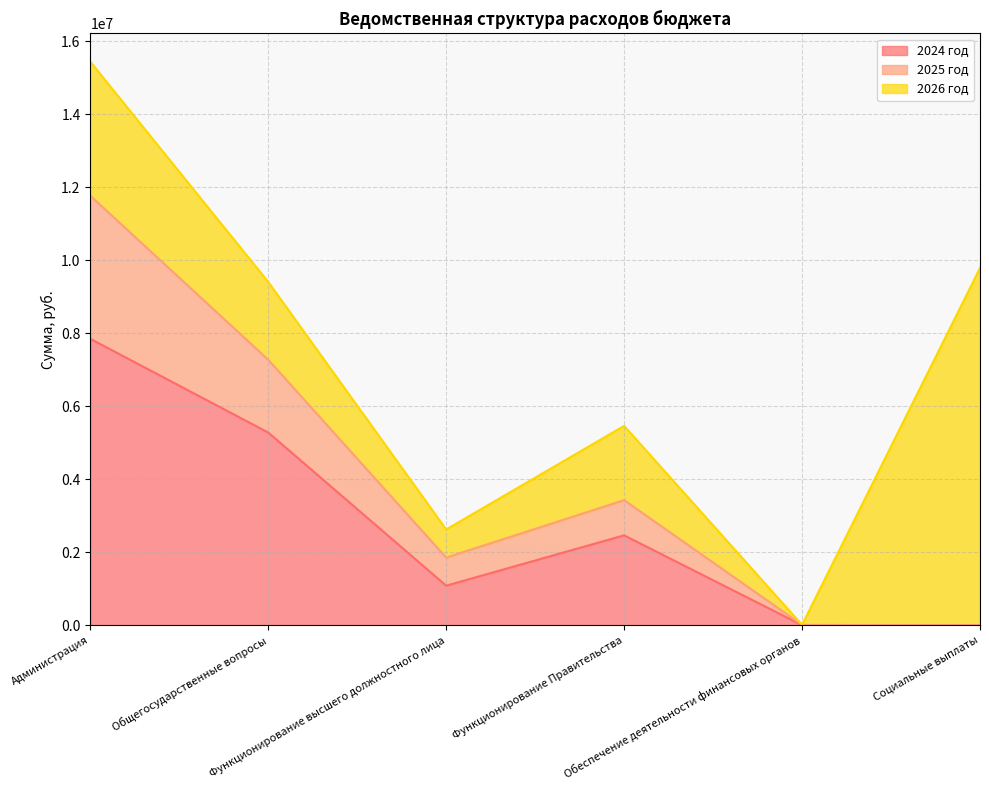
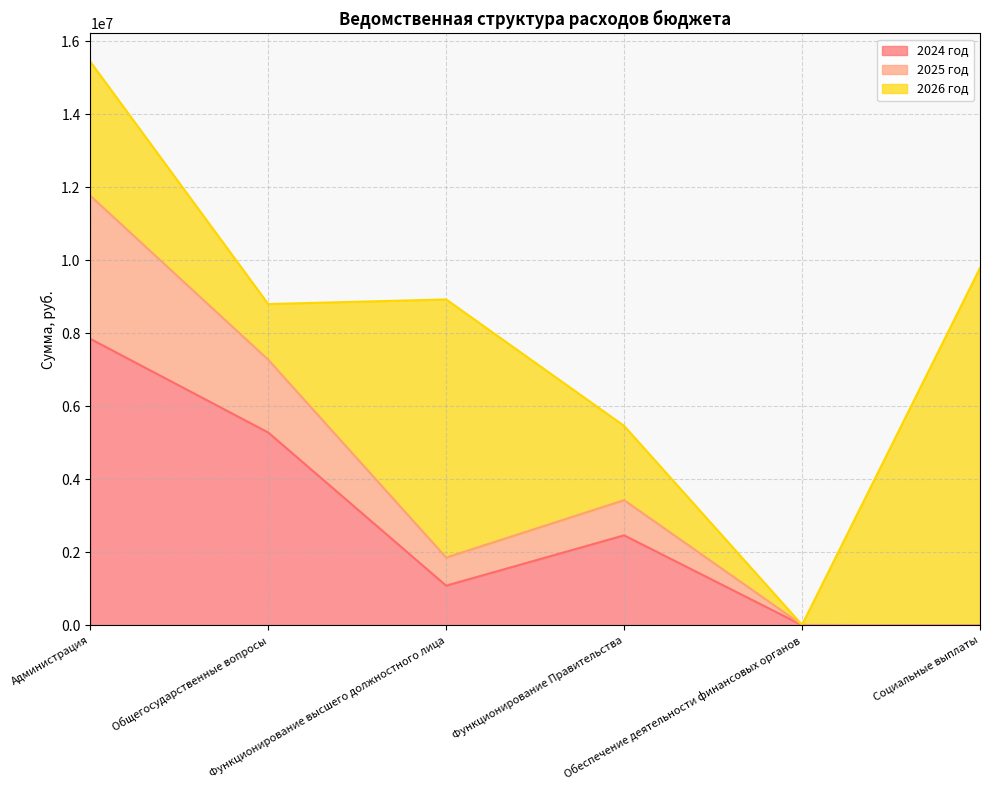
  {
    "2026 год": {
      "Администрация": 3700000,
-     "Общегосударственные вопросы": 2100000,
-     "Функционирование высшего должностного лица": 800000,
+     "Общегосударственные вопросы": 1500000,
+     "Функционирование высшего должностного лица": 7100000,
      "Функционирование Правительства": 2000000,
      "Социальные выплаты": 9800000
    }
  }
